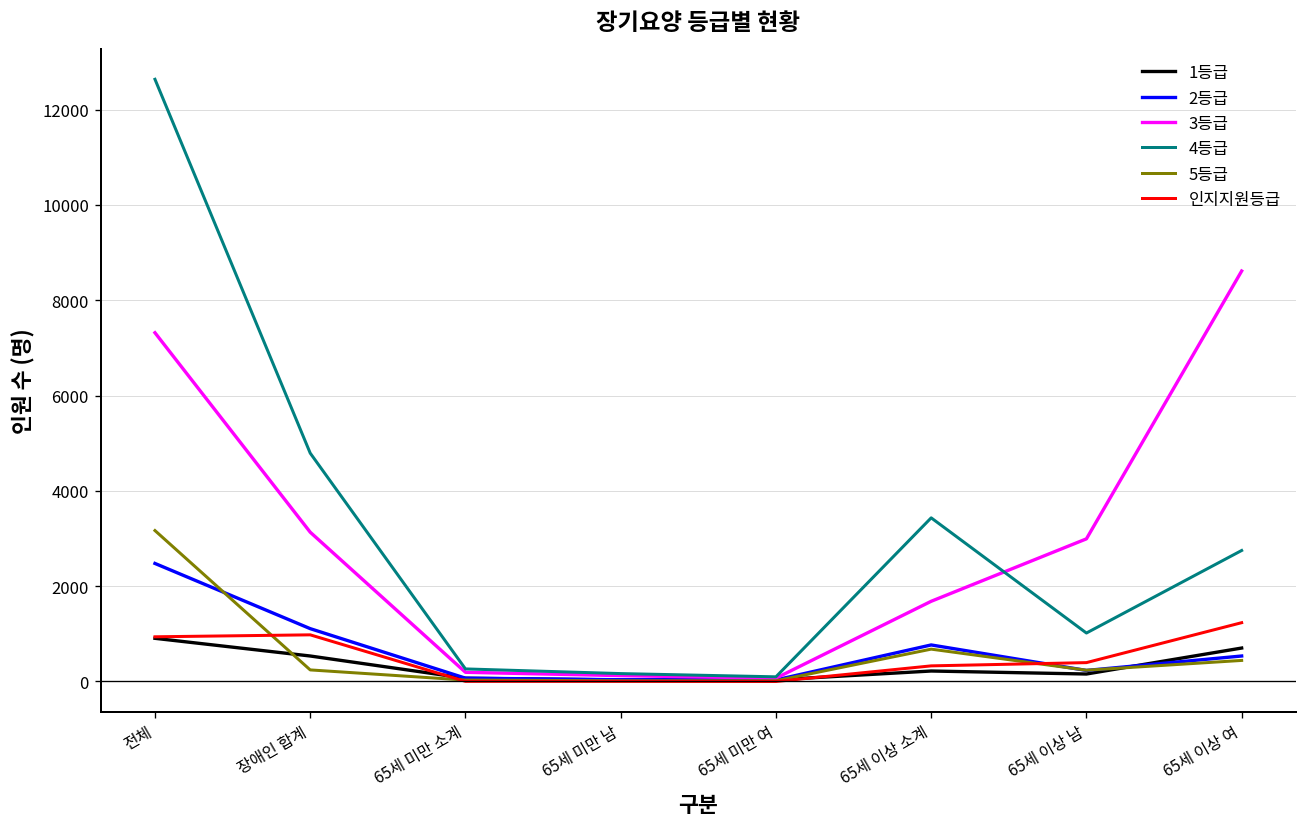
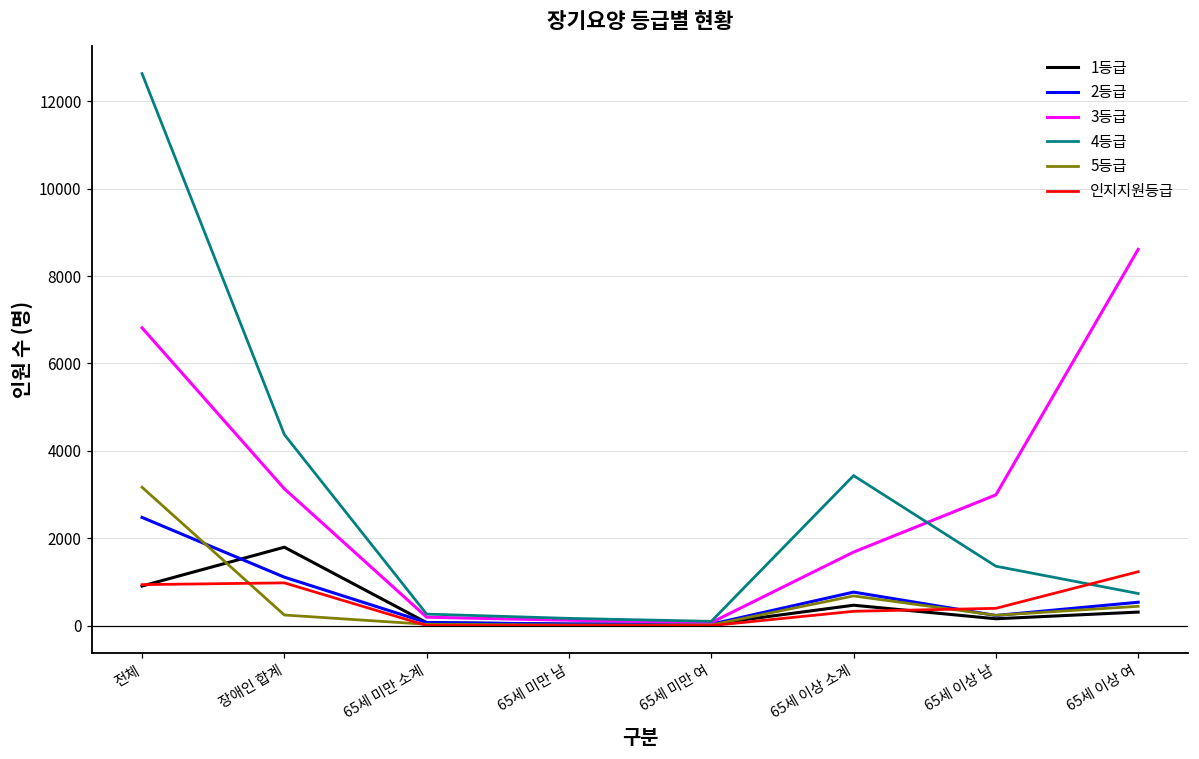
  {
    "1등급": {
-     "장애인 합계": 500,
-     "65세 이상 소계": 200,
+     "장애인 합계": 1800,
+     "65세 이상 소계": 500,
      "65세 이상 남": 200,
-     "65세 이상 여": 700
+     "65세 이상 여": 300
    },
    "2등급": {
      "전체": 2500,
      "장애인 합계": 1100,
      "65세 이상 소계": 800,
      "65세 이상 여": 500
    },
    "3등급": {
-     "전체": 7300,
+     "전체": 6800,
      "장애인 합계": 3100,
      "65세 미만 소계": 200,
      "65세 이상 소계": 1700,
      "65세 이상 남": 3000,
      "65세 이상 여": 8600
    },
    "4등급": {
      "전체": 12600,
-     "장애인 합계": 4800,
+     "장애인 합계": 4400,
      "65세 미만 소계": 300,
      "65세 이상 소계": 3400,
-     "65세 이상 남": 1000,
-     "65세 이상 여": 2700
+     "65세 이상 남": 1400,
+     "65세 이상 여": 700
    },
    "5등급": {
      "전체": 3200,
      "장애인 합계": 200,
      "65세 이상 소계": 700,
      "65세 이상 여": 400
    },
    "인지지원등급": {
      "장애인 합계": 1000,
      "65세 이상 소계": 300,
      "65세 이상 남": 400,
      "65세 이상 여": 1200
    }
  }
